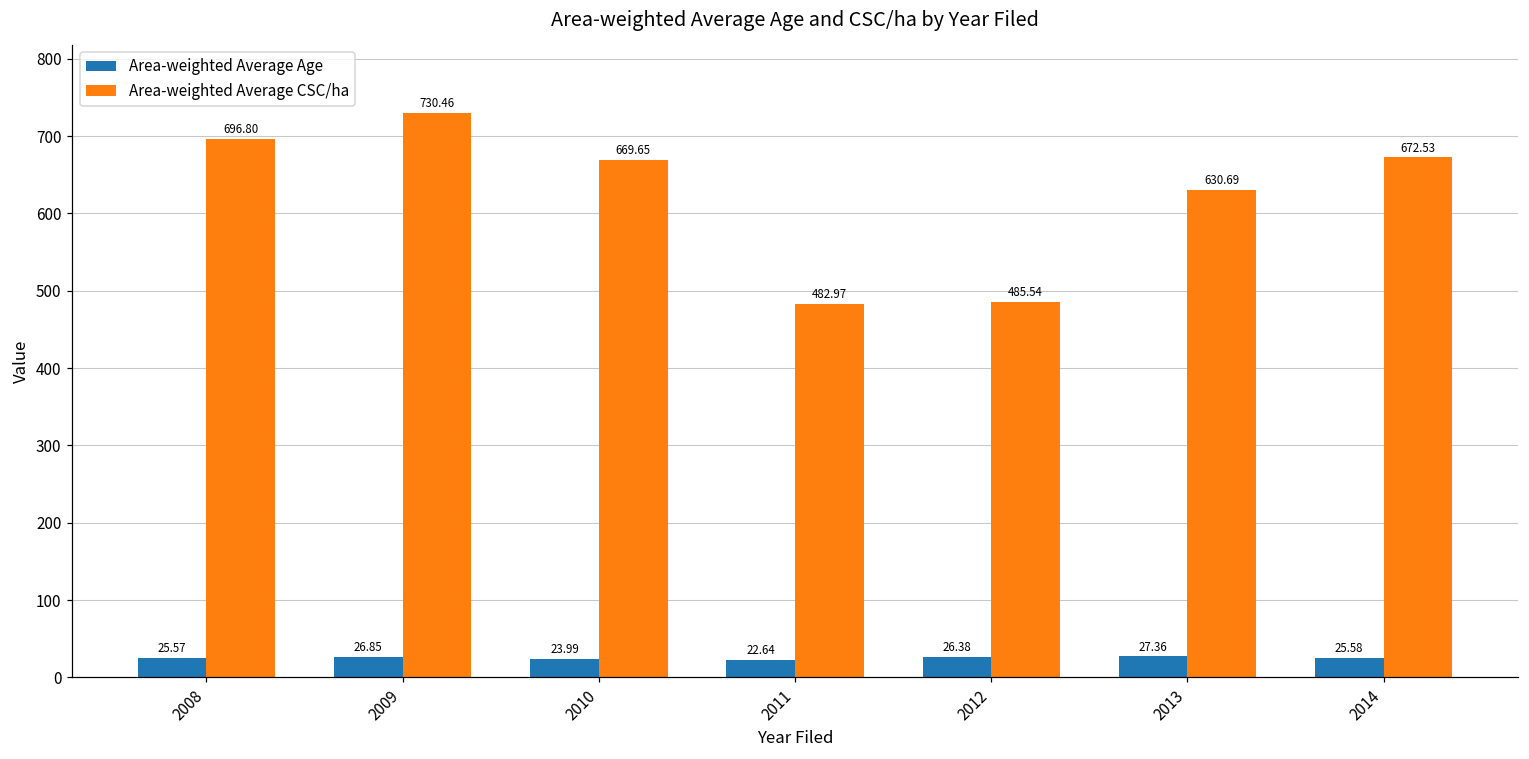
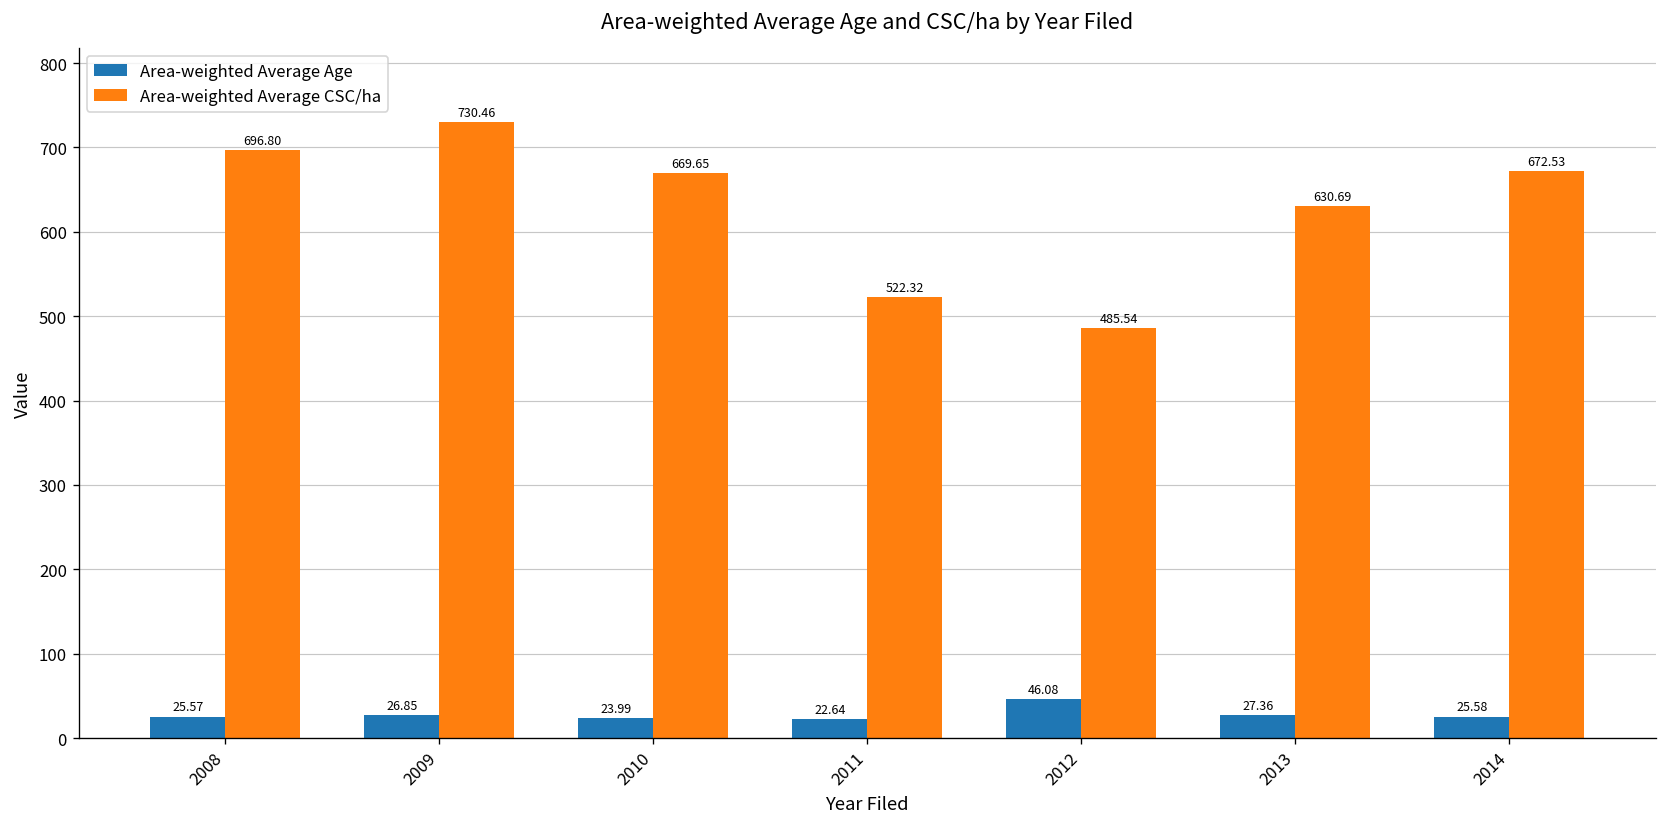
  {
    "Area-weighted Average Age": {
      "2008": 25.57,
      "2009": 26.85,
      "2010": 23.99,
      "2011": 22.64,
-     "2012": 26.38,
+     "2012": 46.08,
      "2013": 27.36,
      "2014": 25.58
    },
    "Area-weighted Average CSC/ha": {
      "2008": 696.80,
      "2009": 730.46,
      "2010": 669.65,
-     "2011": 482.97,
+     "2011": 522.32,
      "2012": 485.54,
      "2013": 630.69,
      "2014": 672.53
    }
  }
